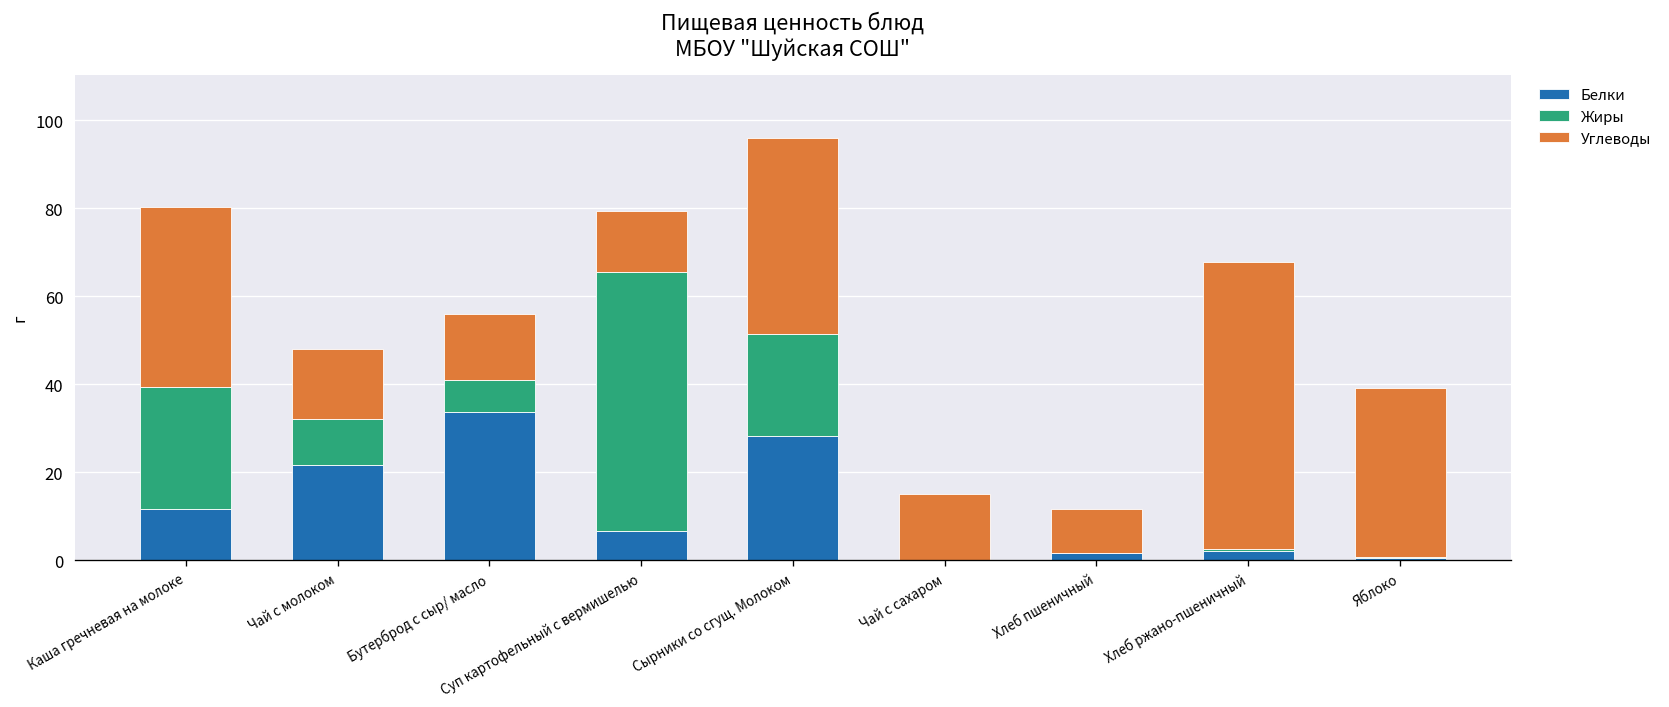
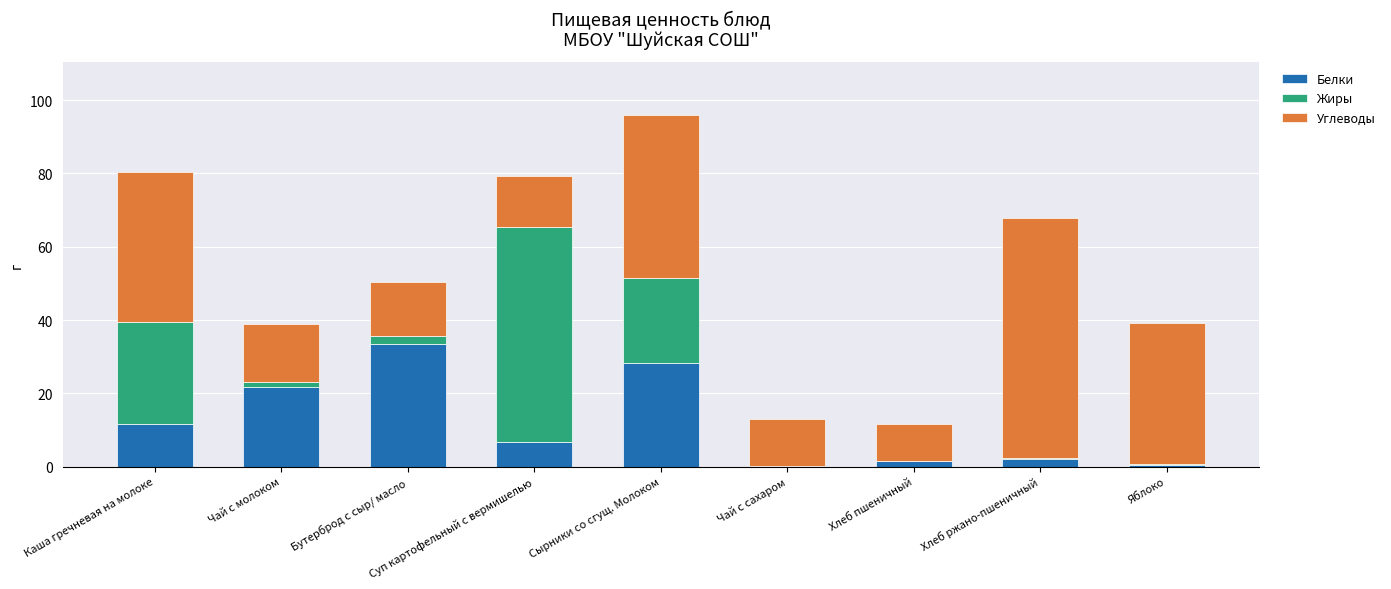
  {
    "Белки": {
      "Каша гречневая на молоке": 12,
      "Чай с молоком": 22,
      "Бутерброд с сыр/ масло": 34,
      "Суп картофельный с вермишелью": 7,
      "Сырники со сгущ. Молоком": 28,
      "Хлеб пшеничный": 2,
      "Хлеб ржано-пшеничный": 2
    },
    "Жиры": {
      "Каша гречневая на молоке": 28,
-     "Чай с молоком": 10,
-     "Бутерброд с сыр/ масло": 7,
+     "Чай с молоком": 1,
+     "Бутерброд с сыр/ масло": 2,
      "Суп картофельный с вермишелью": 59,
      "Сырники со сгущ. Молоком": 23,
      "Хлеб пшеничный": 0
    },
    "Углеводы": {
      "Каша гречневая на молоке": 41,
      "Чай с молоком": 16,
      "Бутерброд с сыр/ масло": 15,
      "Суп картофельный с вермишелью": 14,
      "Сырники со сгущ. Молоком": 45,
-     "Чай с сахаром": 15,
+     "Чай с сахаром": 13,
      "Хлеб пшеничный": 10,
      "Хлеб ржано-пшеничный": 65,
      "Яблоко": 38
    }
  }
